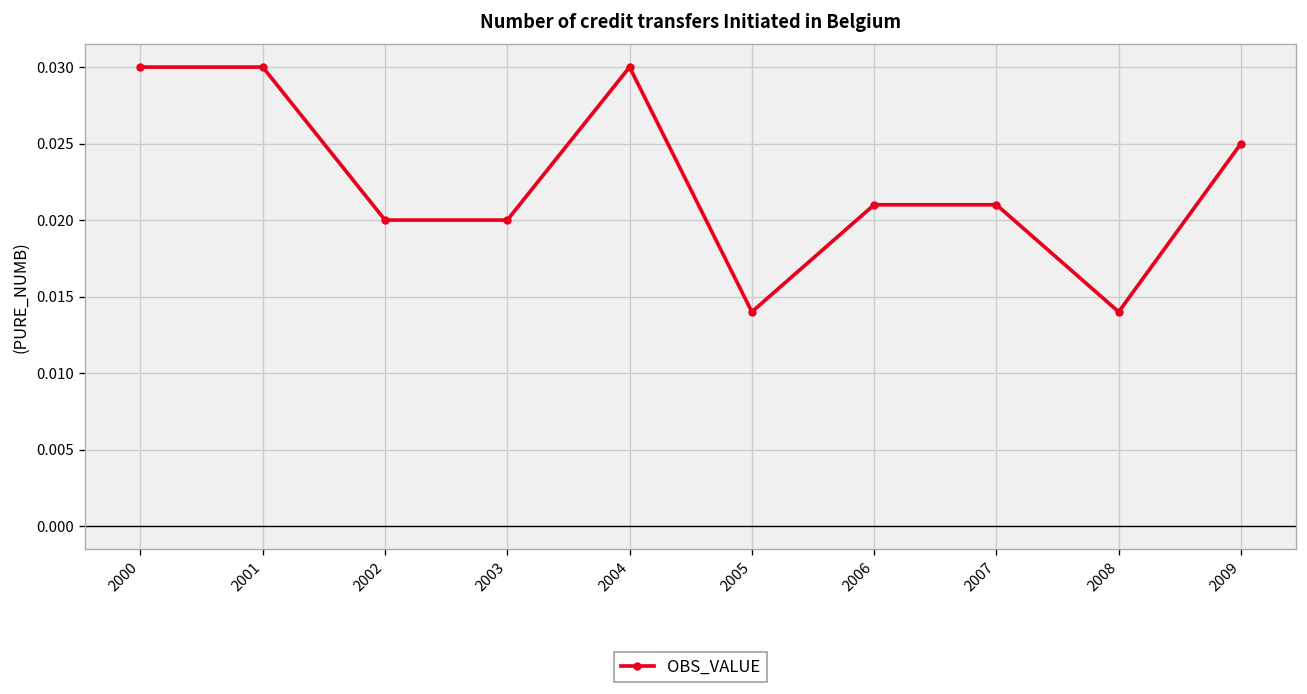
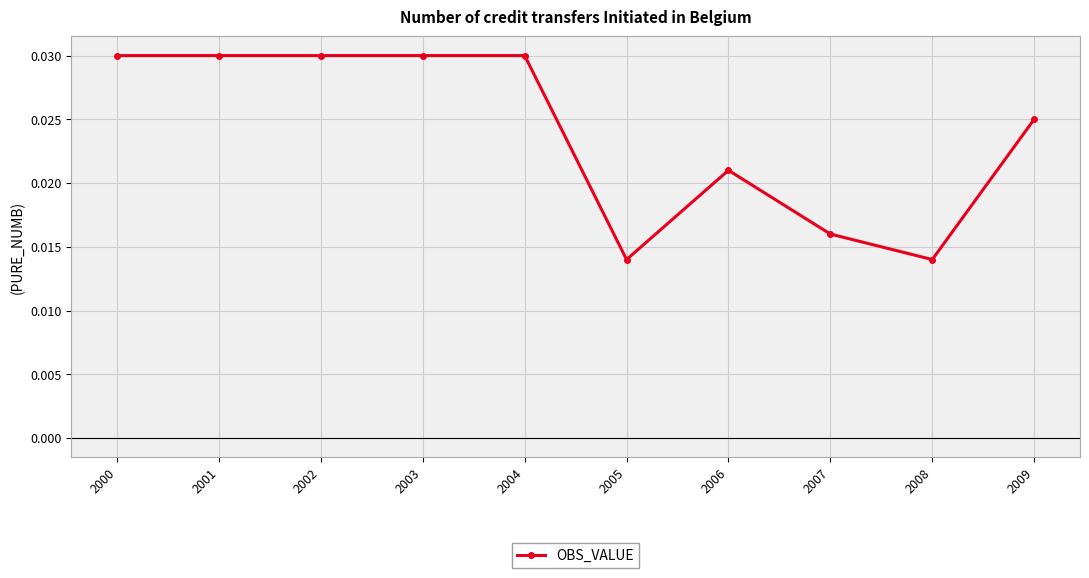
  {
    "2000": 0.030,
    "2001": 0.030,
-   "2002": 0.02,
-   "2003": 0.02,
+   "2002": 0.03,
+   "2003": 0.03,
    "2004": 0.030,
    "2005": 0.014,
    "2006": 0.021,
-   "2007": 0.021,
+   "2007": 0.016,
    "2008": 0.014,
    "2009": 0.025
  }
